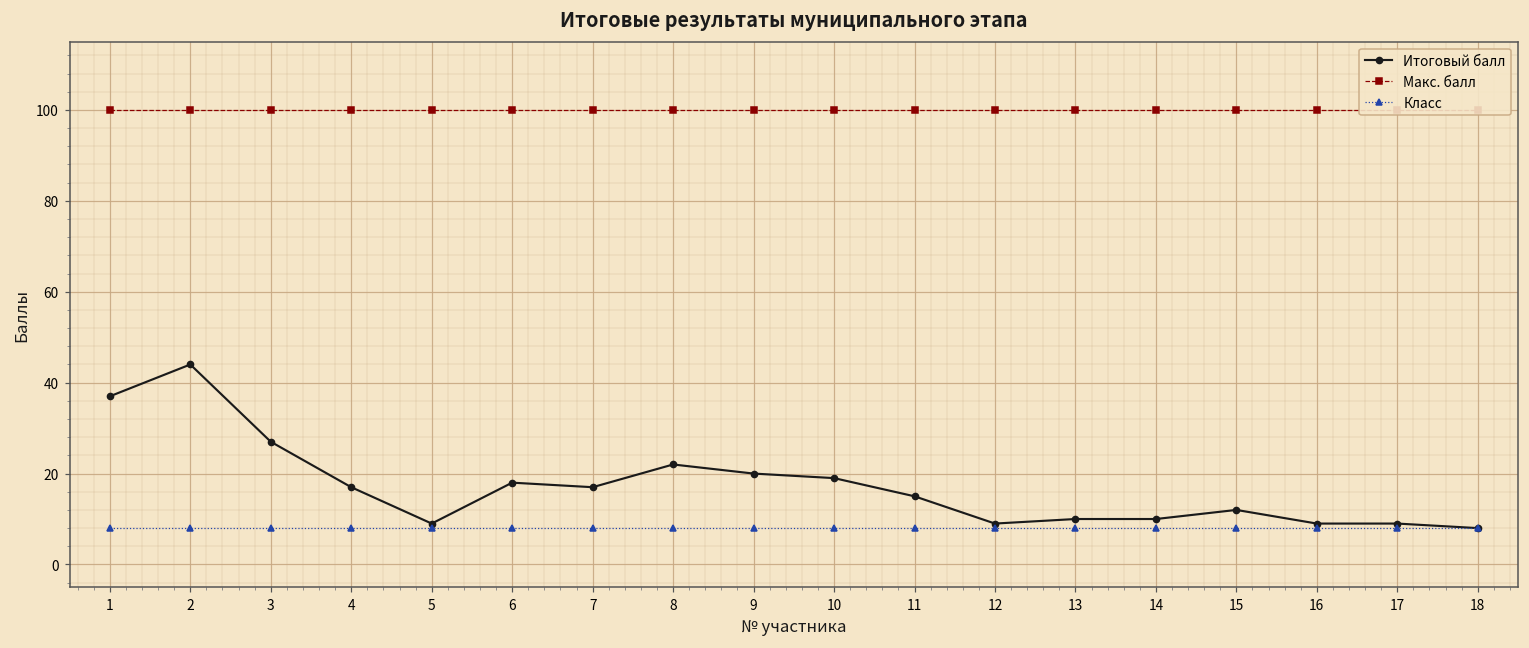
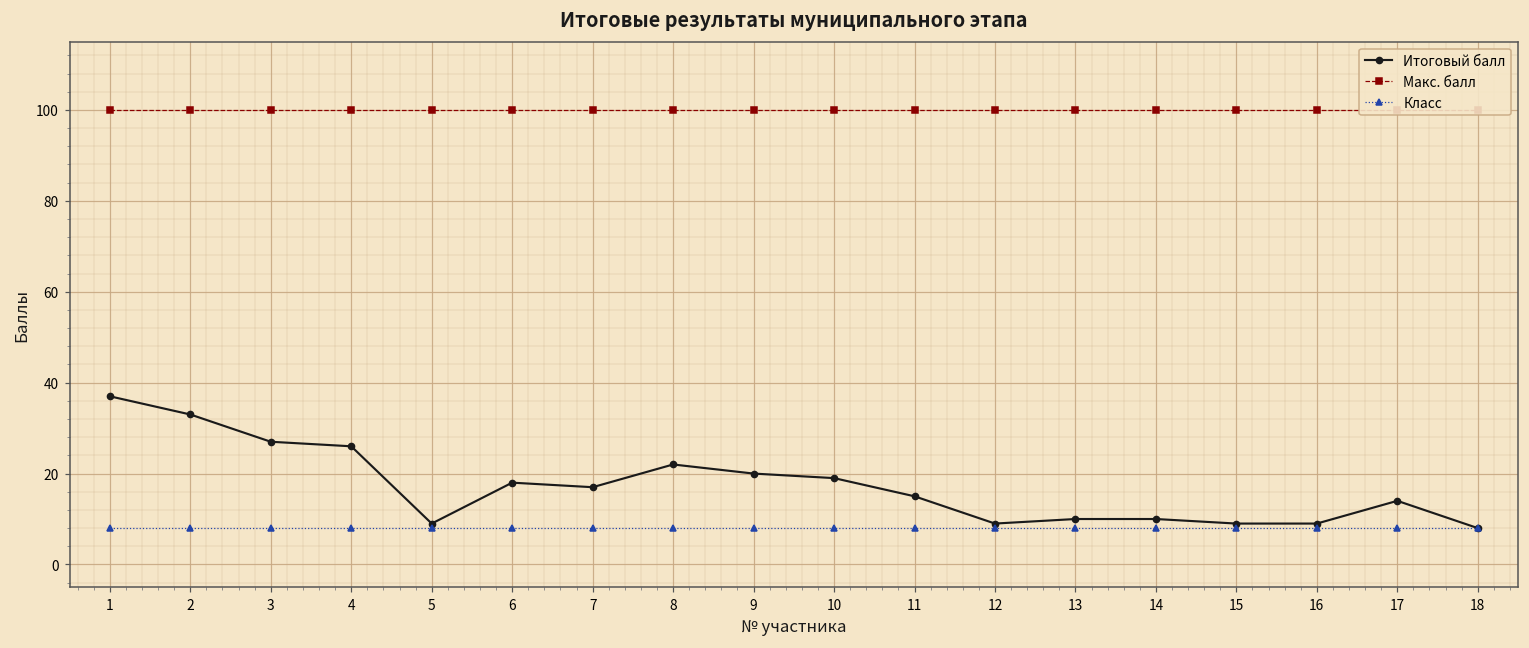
  {
    "Итоговый балл": {
      "1": 37,
-     "2": 44,
+     "2": 33,
      "3": 27,
-     "4": 17,
+     "4": 26,
      "5": 9,
      "6": 18,
      "7": 17,
      "8": 22,
      "9": 20,
      "10": 19,
      "11": 15,
      "12": 9,
      "13": 10,
      "14": 10,
-     "15": 12,
+     "15": 9,
      "16": 9,
-     "17": 9
+     "17": 14
    },
    "Макс. балл": {
      "1": 100,
      "2": 100,
      "3": 100,
      "4": 100,
      "5": 100,
      "6": 100,
      "7": 100,
      "8": 100,
      "9": 100,
      "10": 100,
      "11": 100,
      "12": 100,
      "13": 100,
      "14": 100,
      "15": 100,
      "16": 100
    },
    "Класс": {
      "1": 8,
      "2": 8,
      "3": 8,
      "4": 8,
      "5": 8,
      "6": 8,
      "7": 8,
      "8": 8,
      "9": 8,
      "10": 8,
      "11": 8,
      "12": 8,
      "13": 8,
      "14": 8,
      "15": 8,
      "16": 8,
      "17": 8
    }
  }
